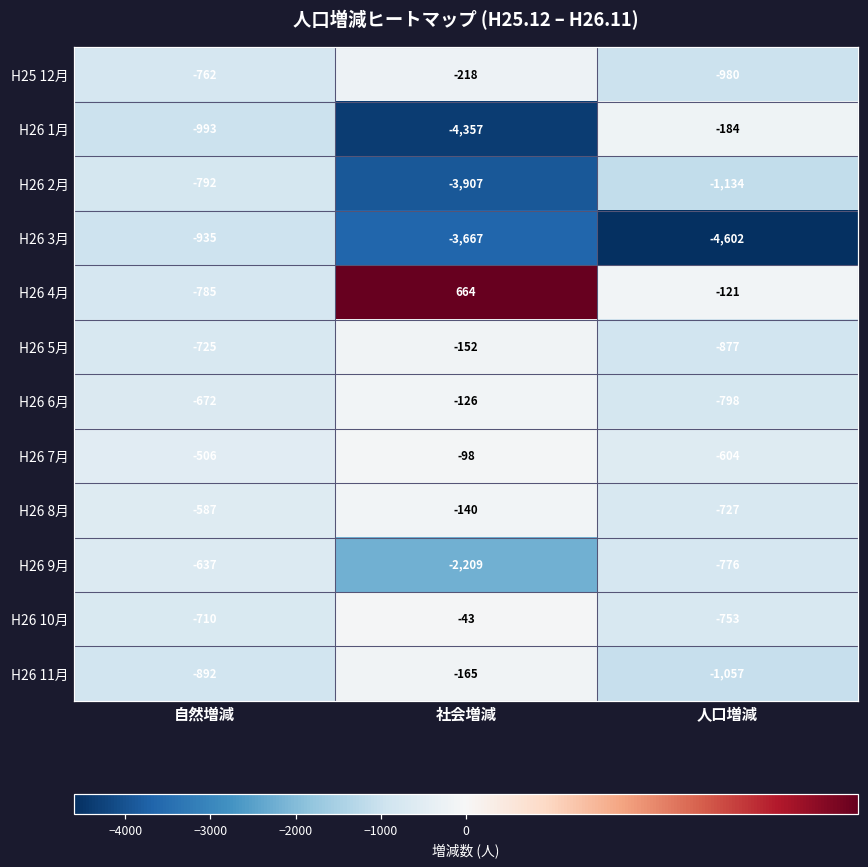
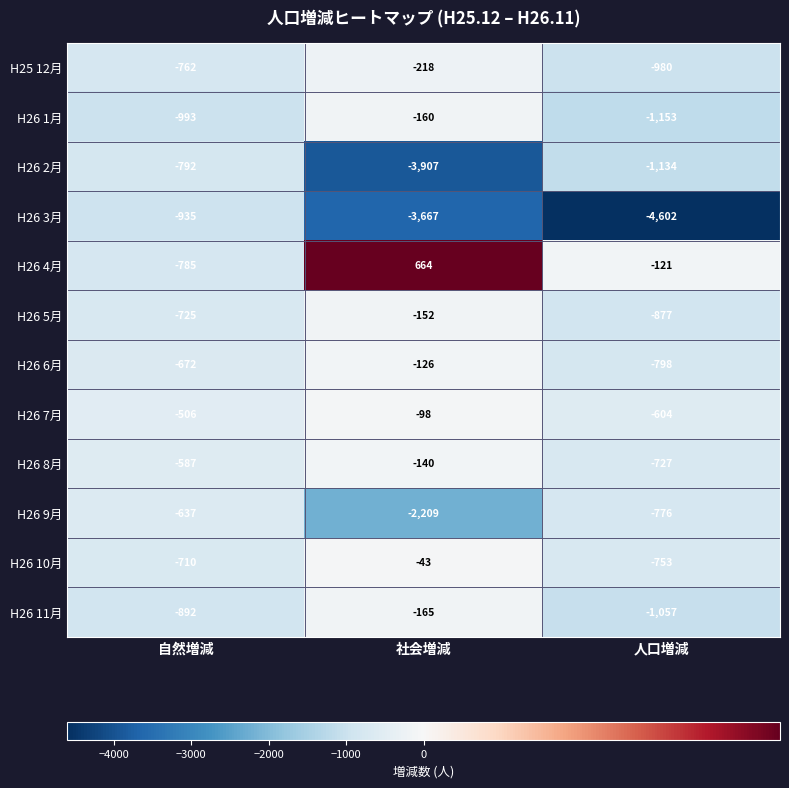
  {
    "H25 12月": {
      "社会増減": "-218",
      "人口増減": "-980"
    },
    "H26 1月": {
      "自然増減": "-993",
-     "社会増減": "-4,357",
-     "人口増減": "-184"
+     "社会増減": "-160",
+     "人口増減": "-1,153"
    },
    "H26 2月": {
      "社会増減": "-3,907",
      "人口増減": "-1,134"
    },
    "H26 3月": {
      "自然増減": "-935",
      "社会増減": "-3,667",
      "人口増減": "-4,602"
    },
    "H26 4月": {
      "社会増減": "664",
      "人口増減": "-121"
    },
    "H26 5月": {
      "社会増減": "-152"
    },
    "H26 6月": {
      "社会増減": "-126"
    },
    "H26 7月": {
      "社会増減": "-98"
    },
    "H26 8月": {
      "社会増減": "-140"
    },
    "H26 9月": {
      "社会増減": "-2,209"
    },
    "H26 10月": {
      "社会増減": "-43"
    },
    "H26 11月": {
      "社会増減": "-165",
      "人口増減": "-1,057"
    }
  }
